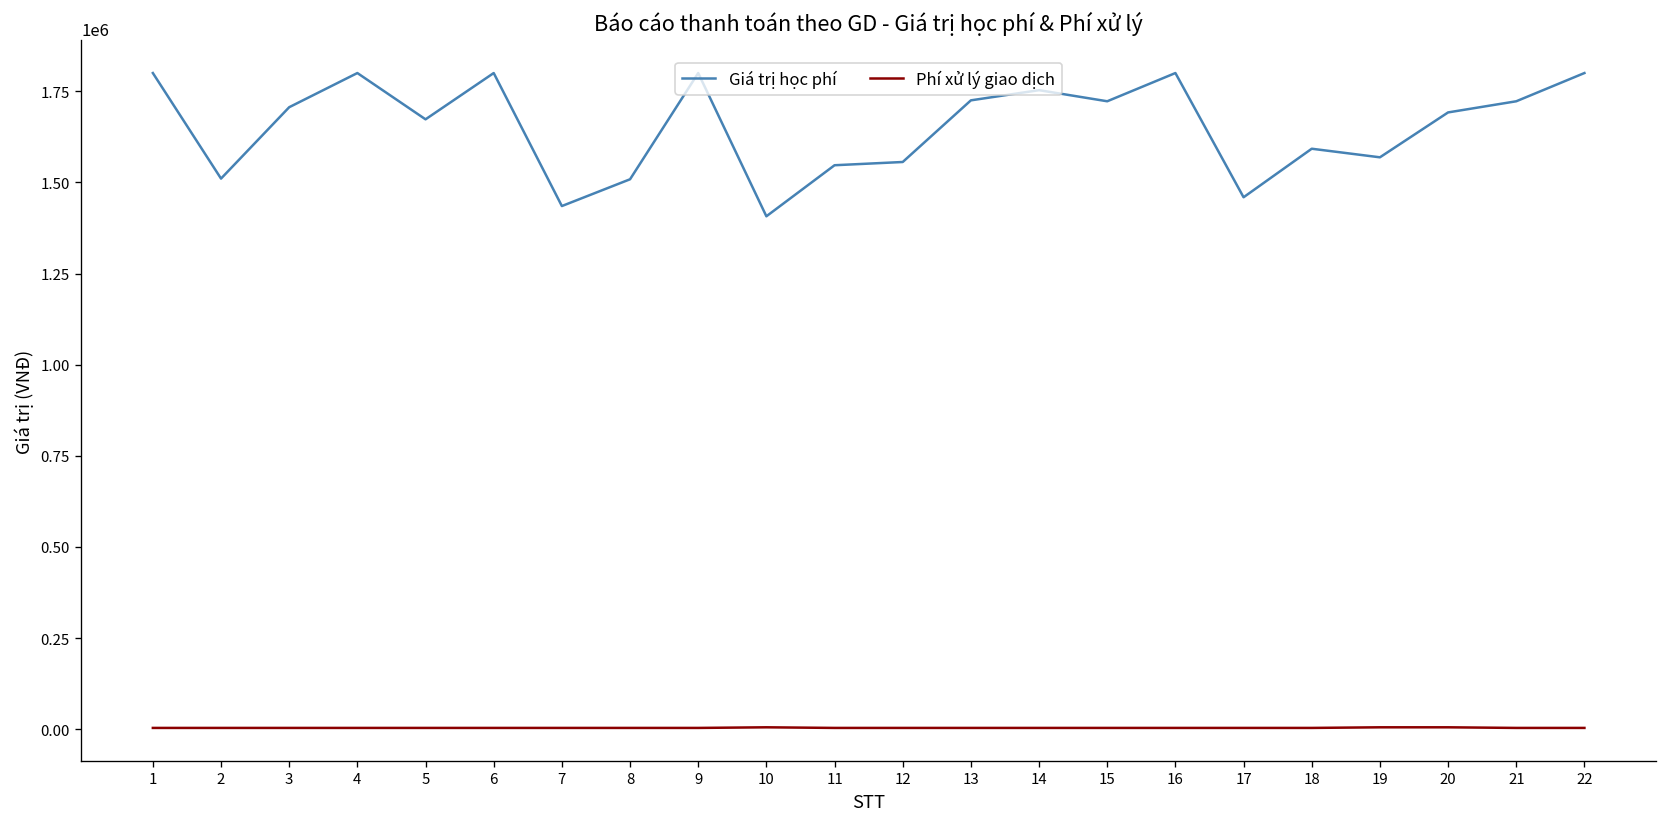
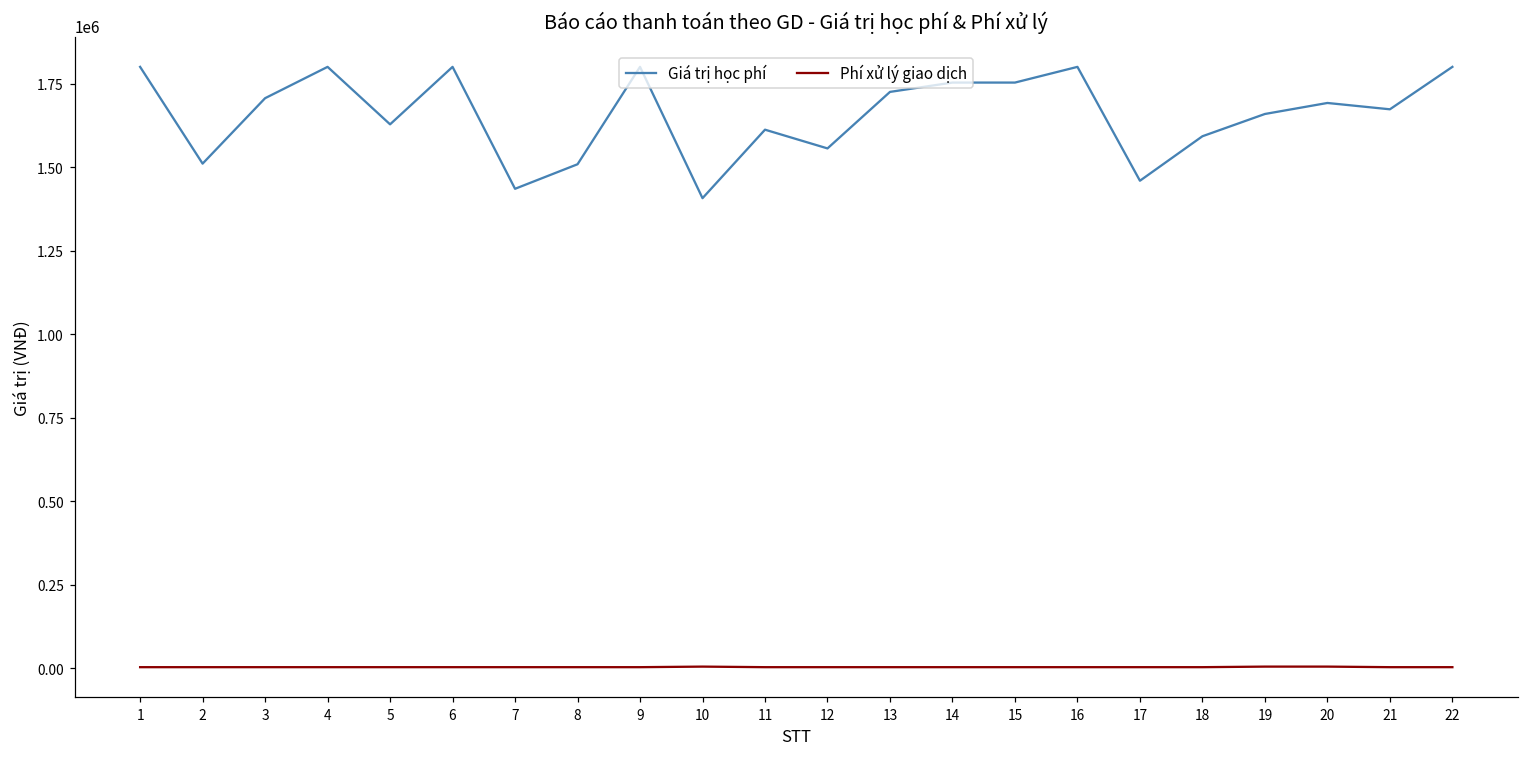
  {
    "Giá trị học phí": {
      "1": 1800000,
      "2": 1510000,
      "3": 1710000,
      "4": 1800000,
-     "5": 1670000,
+     "5": 1630000,
      "6": 1800000,
      "7": 1440000,
      "8": 1510000,
      "10": 1410000,
-     "11": 1550000,
+     "11": 1610000,
      "12": 1560000,
      "13": 1730000,
-     "15": 1720000,
+     "15": 1750000,
      "16": 1800000,
      "17": 1460000,
      "18": 1590000,
-     "19": 1570000,
+     "19": 1660000,
      "20": 1690000,
-     "21": 1720000,
+     "21": 1670000,
      "22": 1800000
    },
    "Phí xử lý giao dịch": {
      "1": 0,
      "2": 0,
      "3": 0,
      "4": 0,
      "5": 0,
      "6": 0,
      "7": 0,
      "8": 0,
      "9": 0,
      "10": 10000,
      "11": 0,
      "12": 0,
      "13": 0,
      "14": 0,
      "15": 0,
      "16": 0,
      "17": 0,
      "18": 0,
      "19": 10000,
      "20": 10000,
      "21": 0,
      "22": 0
    }
  }
